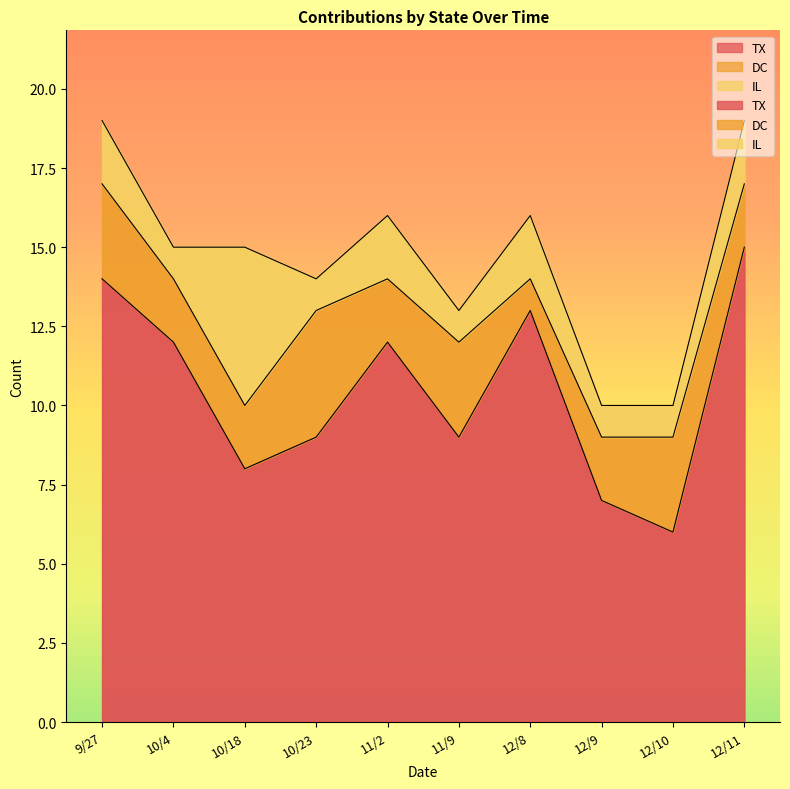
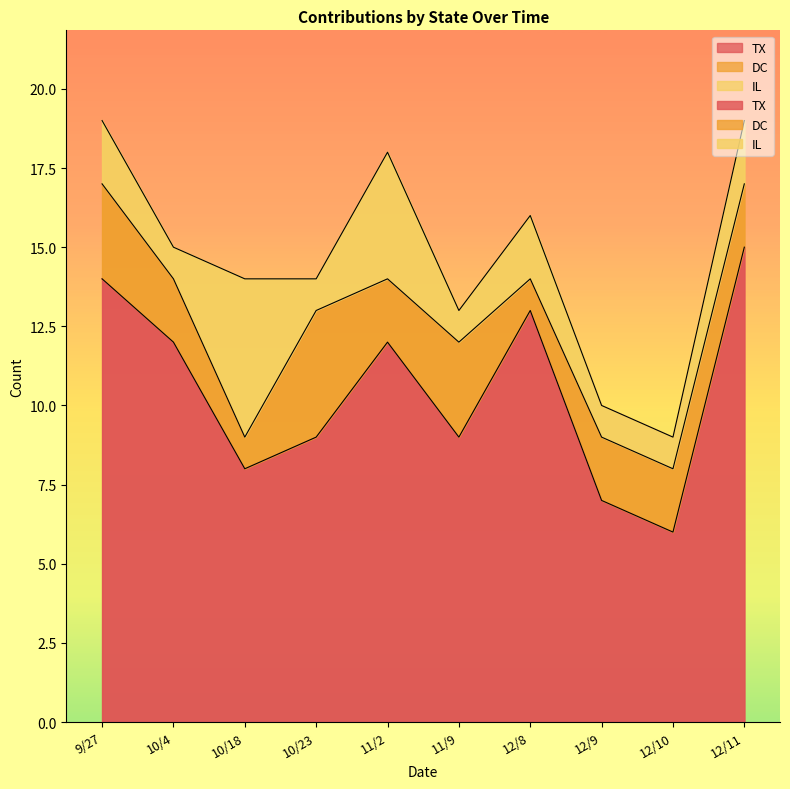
  {
    "TX": {
      "9/27": 14,
      "10/4": 12,
      "10/18": 8,
      "10/23": 9,
      "11/2": 12,
      "11/9": 9,
      "12/8": 13,
      "12/9": 7,
      "12/10": 6,
      "12/11": 15
    },
    "DC": {
      "9/27": 3,
      "10/4": 2,
-     "10/18": 2,
+     "10/18": 1,
      "10/23": 4,
      "11/2": 2,
      "11/9": 3,
      "12/8": 1,
      "12/9": 2,
-     "12/10": 3,
+     "12/10": 2,
      "12/11": 2
    },
    "IL": {
      "9/27": 2,
      "10/4": 1,
      "10/18": 5,
      "10/23": 1,
-     "11/2": 2,
+     "11/2": 4,
      "11/9": 1,
      "12/8": 2,
      "12/9": 1,
      "12/10": 1
    }
  }
